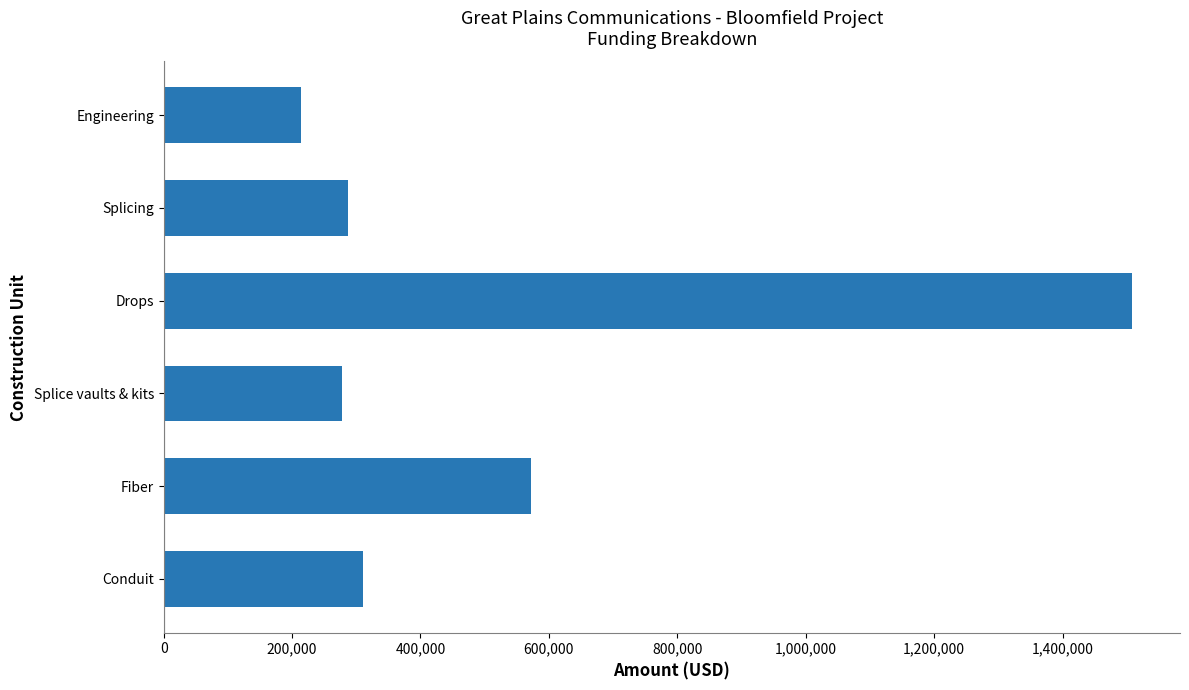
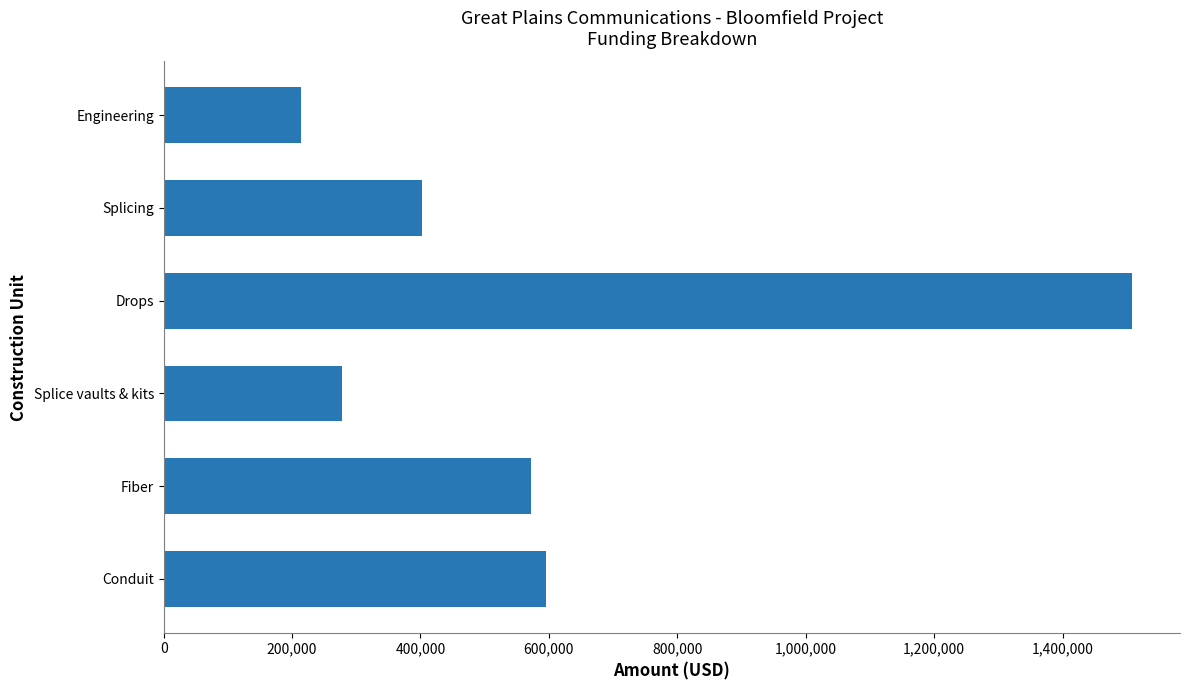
  {
    "Engineering": "210,000",
-   "Splicing": "290,000",
+   "Splicing": "400,000",
    "Drops": "1,510,000",
    "Splice vaults & kits": "280,000",
    "Fiber": "570,000",
-   "Conduit": "310,000"
+   "Conduit": "600,000"
  }
